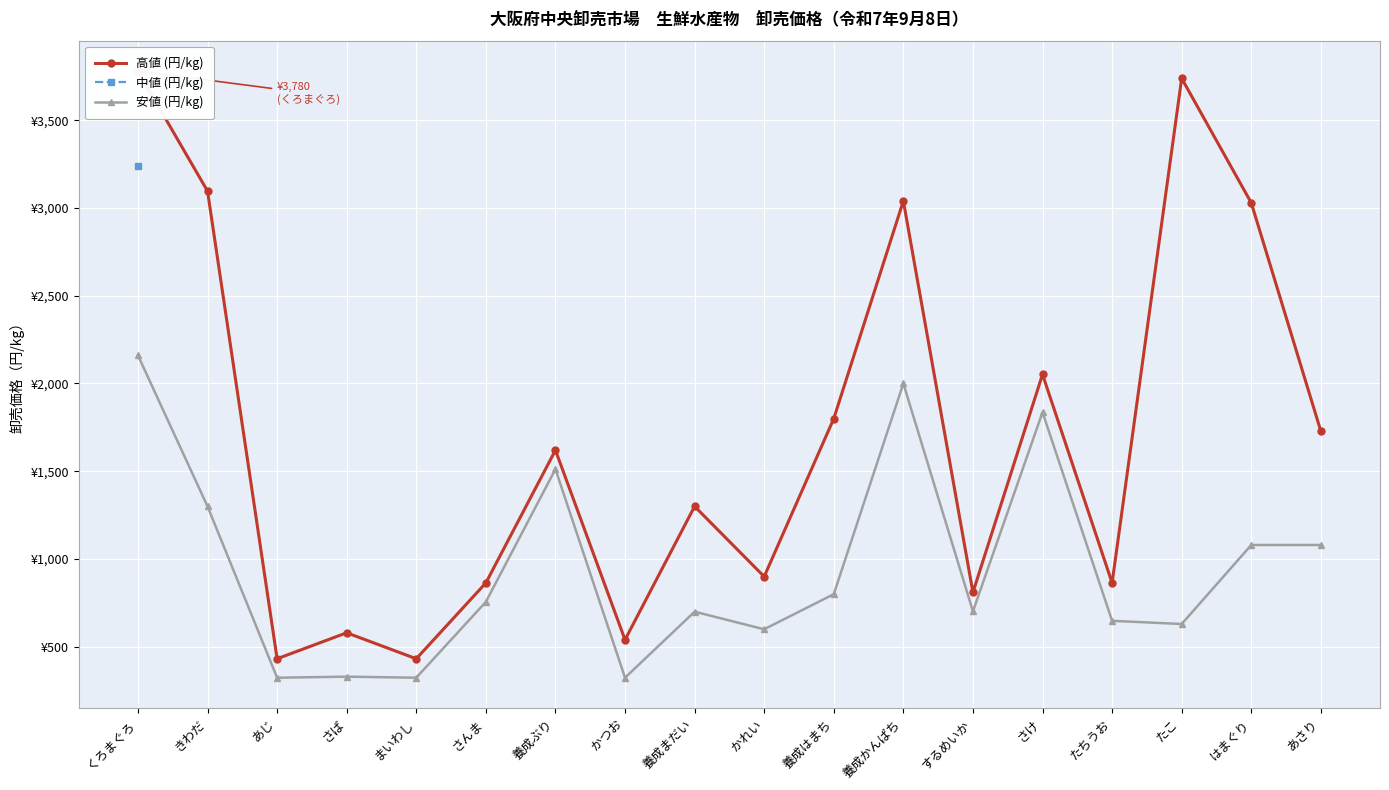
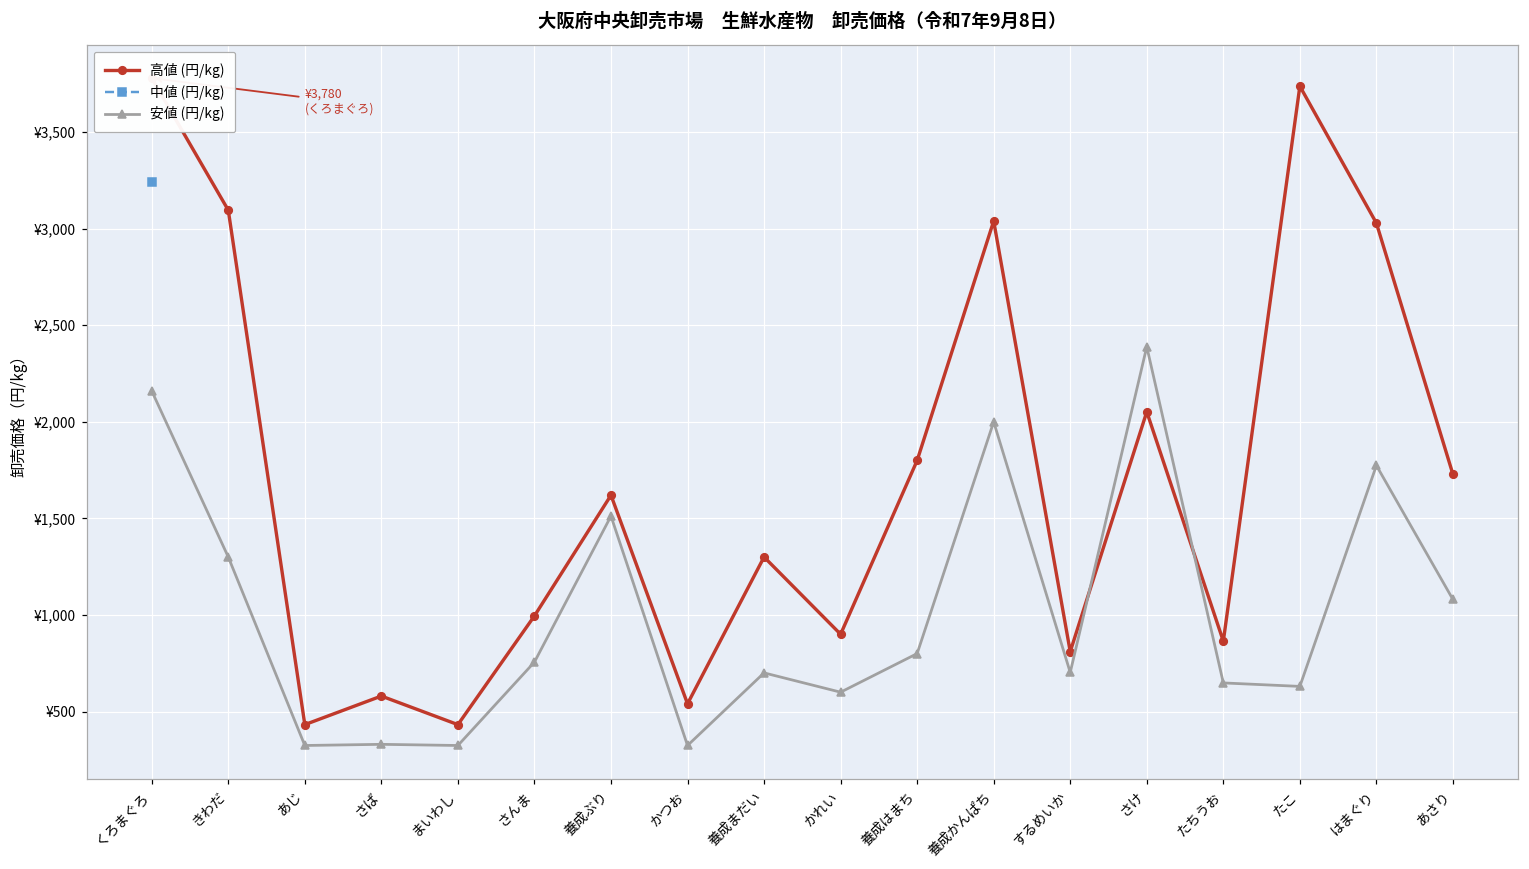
  {
    "高値 (円/kg)": {
      "きわだ": "¥3,100",
      "あじ": "¥430",
      "さば": "¥580",
      "まいわし": "¥430",
-     "さんま": "¥860",
+     "さんま": "¥1,000",
      "養成ぶり": "¥1,620",
      "かつお": "¥540",
      "養成まだい": "¥1,300",
      "かれい": "¥900",
      "養成はまち": "¥1,800",
      "養成かんぱち": "¥3,040",
      "するめいか": "¥810",
      "さけ": "¥2,050",
      "たちうお": "¥860",
      "たこ": "¥3,740",
      "はまぐり": "¥3,030",
      "あさり": "¥1,730"
    },
    "中値 (円/kg)": {
      "くろまぐろ": "¥3,240"
    },
    "安値 (円/kg)": {
      "くろまぐろ": "¥2,160",
      "きわだ": "¥1,300",
      "あじ": "¥320",
      "さば": "¥330",
      "まいわし": "¥320",
      "さんま": "¥760",
      "養成ぶり": "¥1,510",
      "かつお": "¥320",
      "養成まだい": "¥700",
      "かれい": "¥600",
      "養成はまち": "¥800",
      "養成かんぱち": "¥2,000",
      "するめいか": "¥700",
-     "さけ": "¥1,840",
+     "さけ": "¥2,390",
      "たちうお": "¥650",
      "たこ": "¥630",
-     "はまぐり": "¥1,080",
+     "はまぐり": "¥1,770",
      "あさり": "¥1,080"
    }
  }
